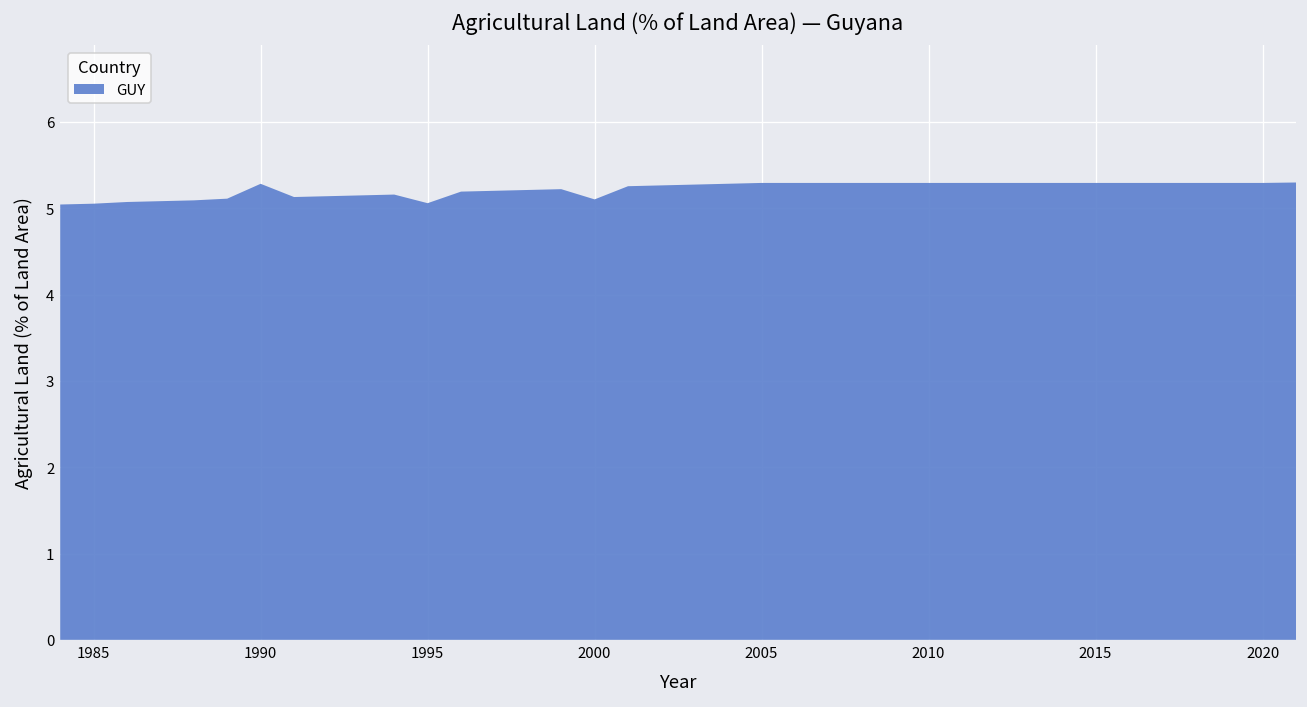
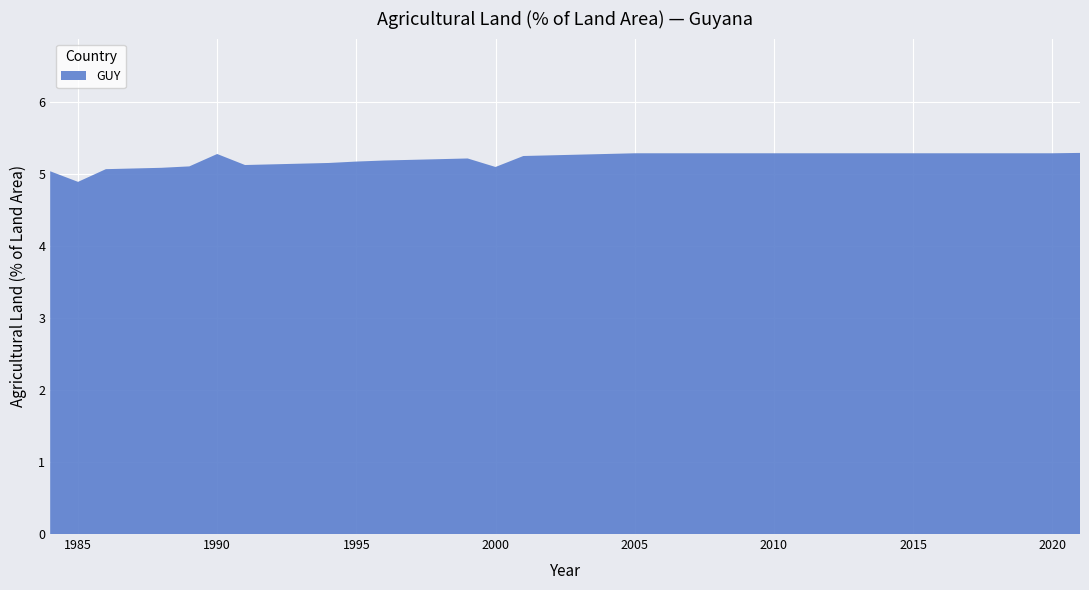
  {
-   "1985": 5.1,
+   "1985": 4.9,
    "1990": 5.3,
-   "1995": 5.1,
+   "1995": 5.2,
    "2000": 5.1,
    "2005": 5.3,
    "2010": 5.3,
    "2015": 5.3,
    "2020": 5.3
  }
